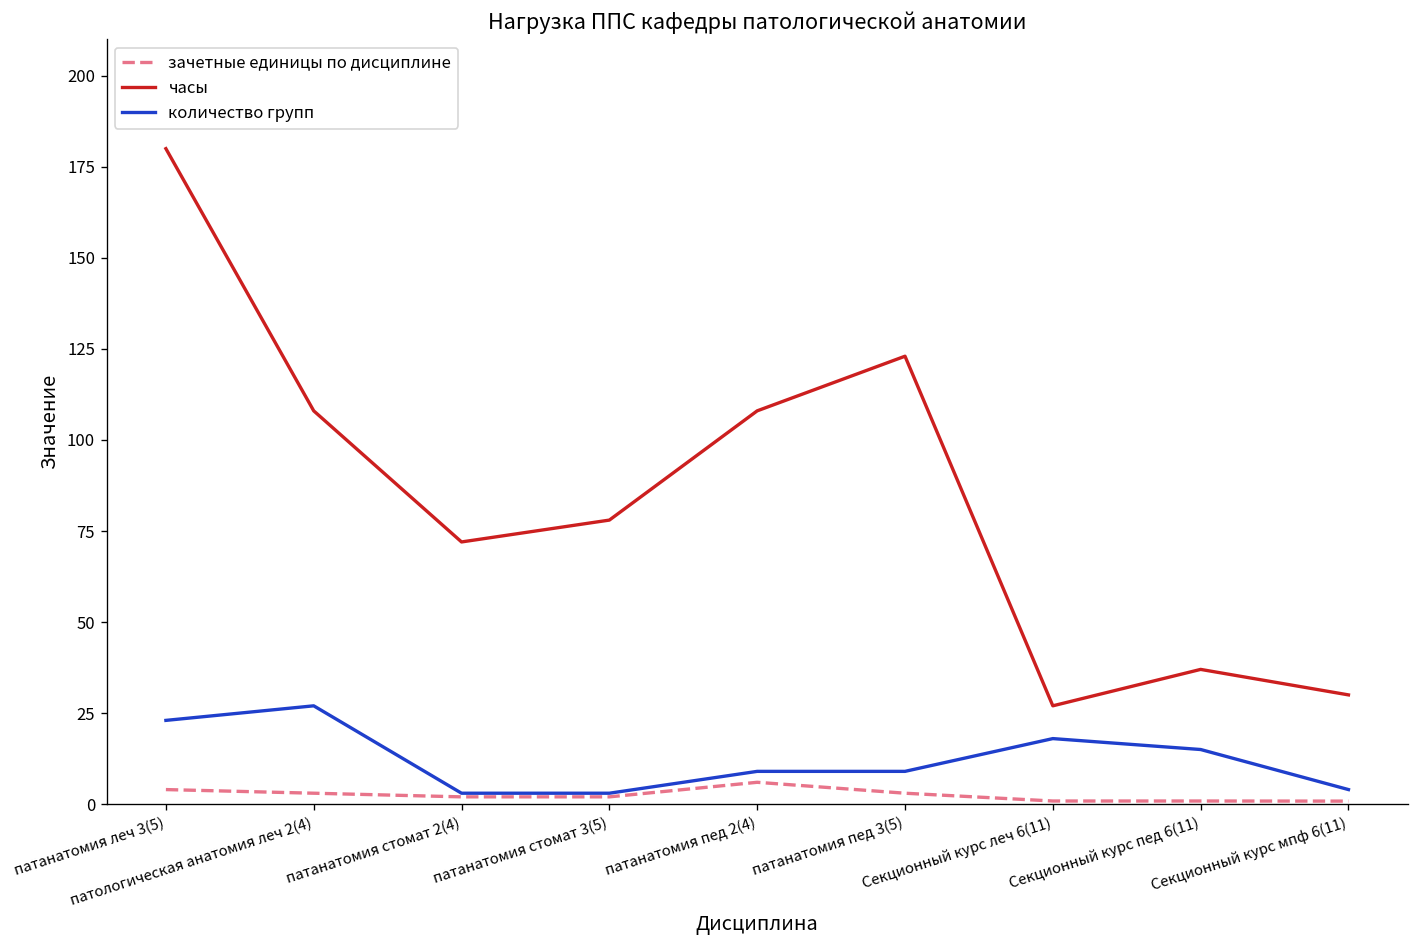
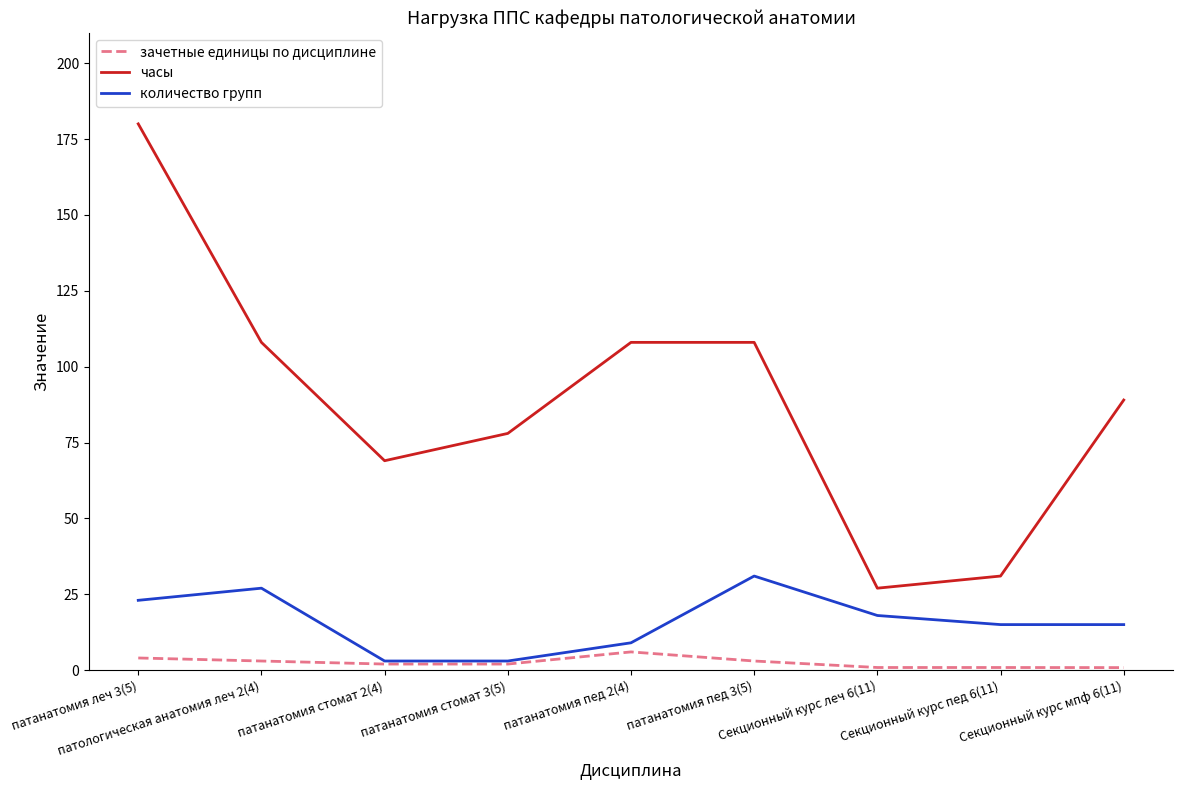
  {
    "зачетные единицы по дисциплине": {
      "патанатомия леч 3(5)": 4,
      "патологическая анатомия леч 2(4)": 3,
      "патанатомия стомат 2(4)": 2,
      "патанатомия стомат 3(5)": 2,
      "патанатомия пед 2(4)": 6,
      "патанатомия пед 3(5)": 3,
      "Секционный курс леч 6(11)": 1,
      "Секционный курс пед 6(11)": 1,
      "Секционный курс мпф 6(11)": 1
    },
    "часы": {
      "патанатомия леч 3(5)": 180,
      "патологическая анатомия леч 2(4)": 108,
-     "патанатомия стомат 2(4)": 72,
+     "патанатомия стомат 2(4)": 69,
      "патанатомия стомат 3(5)": 78,
      "патанатомия пед 2(4)": 108,
-     "патанатомия пед 3(5)": 123,
+     "патанатомия пед 3(5)": 108,
      "Секционный курс леч 6(11)": 27,
-     "Секционный курс пед 6(11)": 37,
-     "Секционный курс мпф 6(11)": 30
+     "Секционный курс пед 6(11)": 31,
+     "Секционный курс мпф 6(11)": 89
    },
    "количество групп": {
      "патанатомия леч 3(5)": 23,
      "патологическая анатомия леч 2(4)": 27,
      "патанатомия стомат 2(4)": 3,
      "патанатомия стомат 3(5)": 3,
      "патанатомия пед 2(4)": 9,
-     "патанатомия пед 3(5)": 9,
+     "патанатомия пед 3(5)": 31,
      "Секционный курс леч 6(11)": 18,
      "Секционный курс пед 6(11)": 15,
-     "Секционный курс мпф 6(11)": 4
+     "Секционный курс мпф 6(11)": 15
    }
  }
